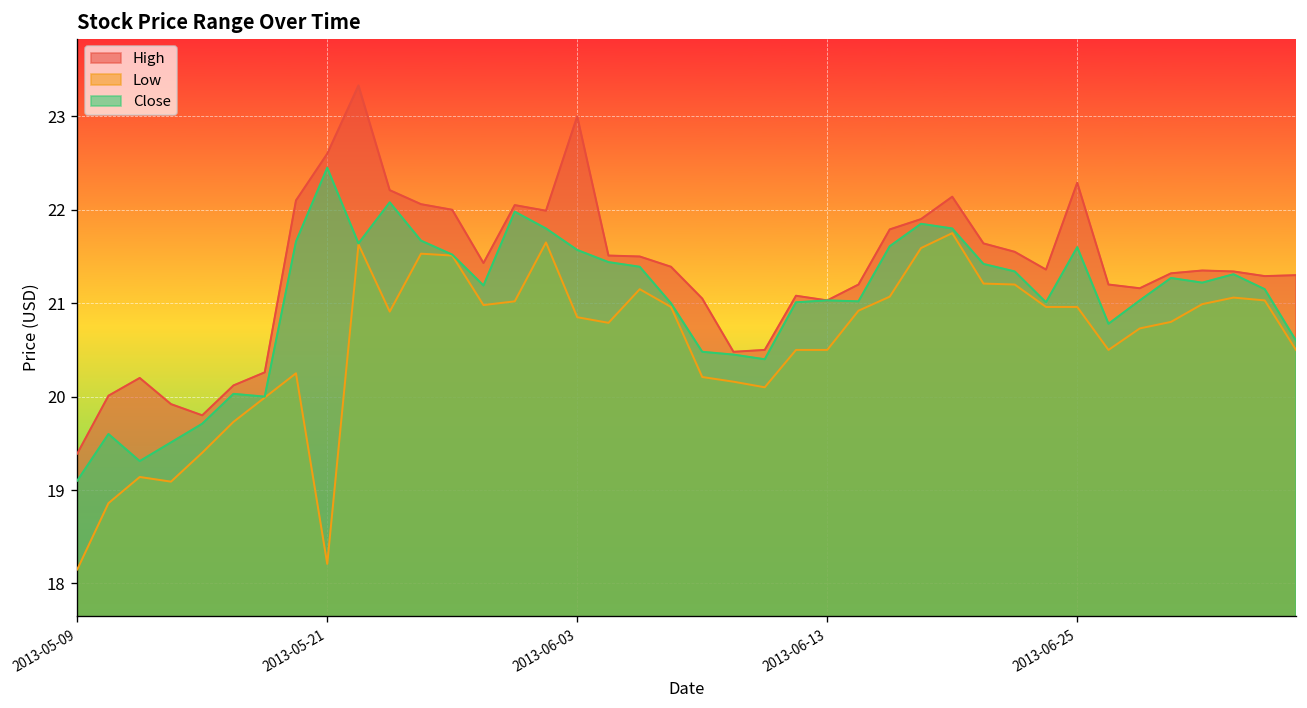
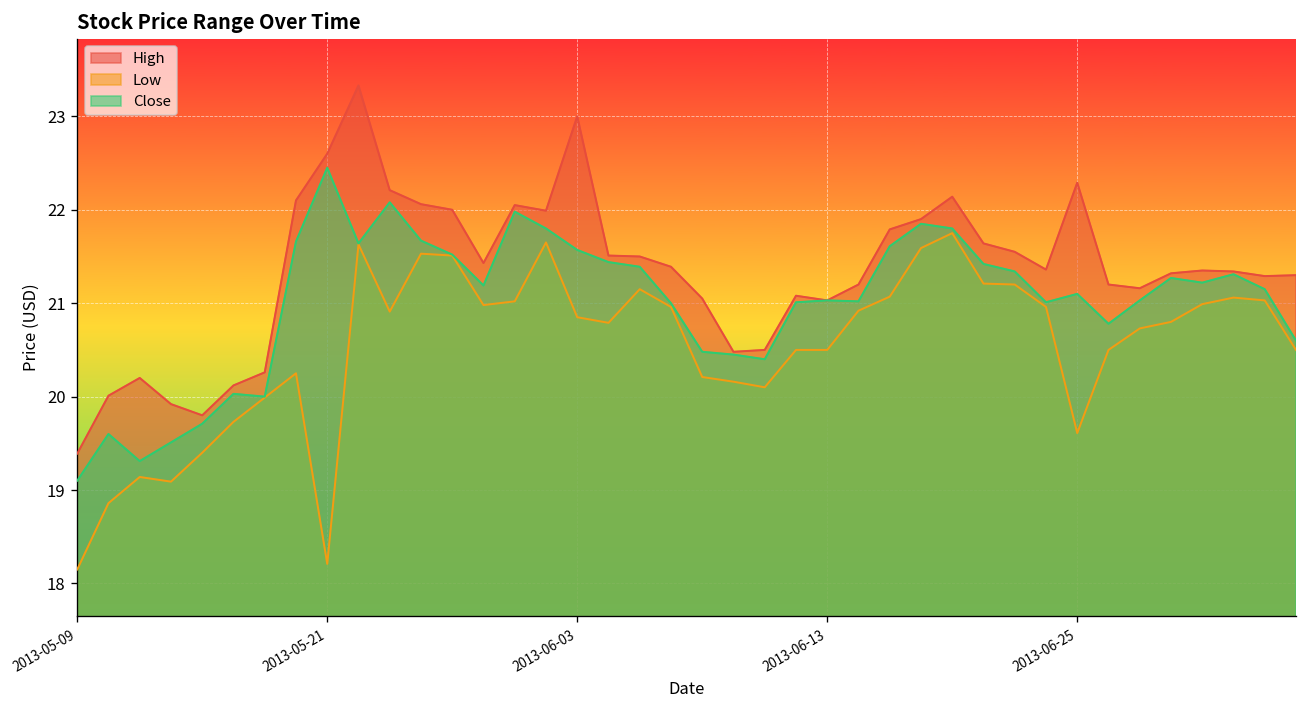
  {
    "High": {
      "2013-05-09": 19.4,
      "2013-05-21": 22.6,
      "2013-06-03": 23.0,
      "2013-06-25": 22.3
    },
    "Low": {
      "2013-05-09": 18.2,
      "2013-05-21": 18.2,
      "2013-06-03": 20.9,
      "2013-06-13": 20.5,
-     "2013-06-25": 21.0
+     "2013-06-25": 19.6
    },
    "Close": {
      "2013-05-09": 19.1,
      "2013-05-21": 22.5,
      "2013-06-03": 21.6,
-     "2013-06-25": 21.6
+     "2013-06-25": 21.1
    }
  }
